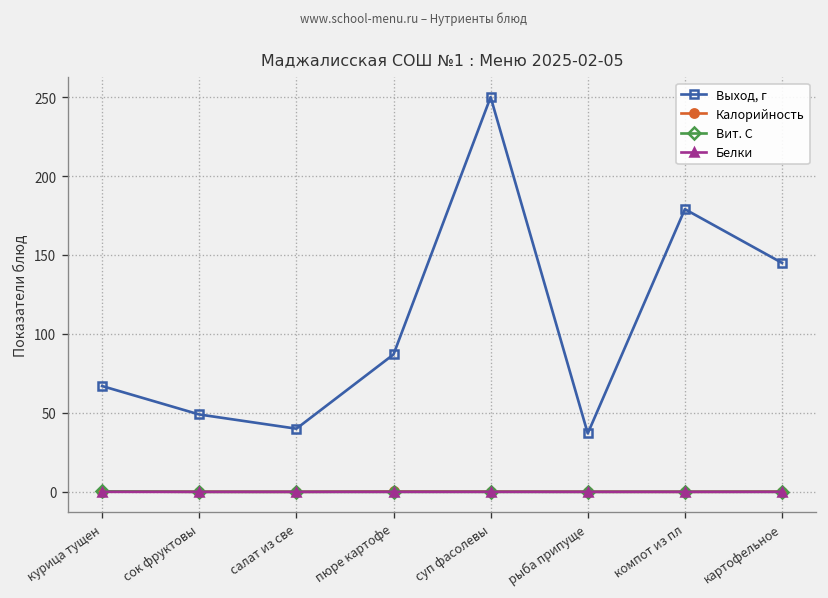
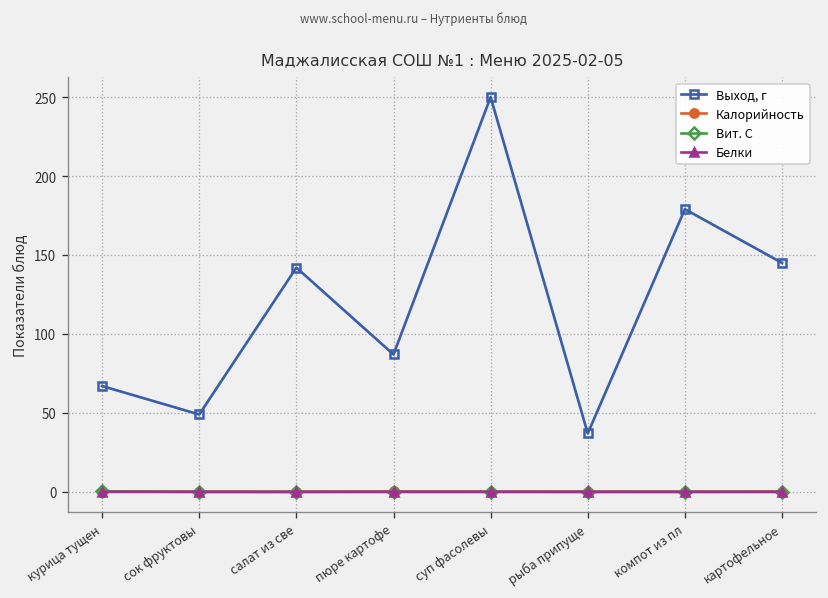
  {
    "Выход, г": {
      "курица тущен": 67,
      "сок фруктовы": 49,
-     "салат из све": 40,
+     "салат из све": 142,
      "пюре картофе": 87,
      "суп фасолевы": 250,
      "рыба припуще": 37,
      "компот из пл": 179,
      "картофельное": 145
    }
  }
